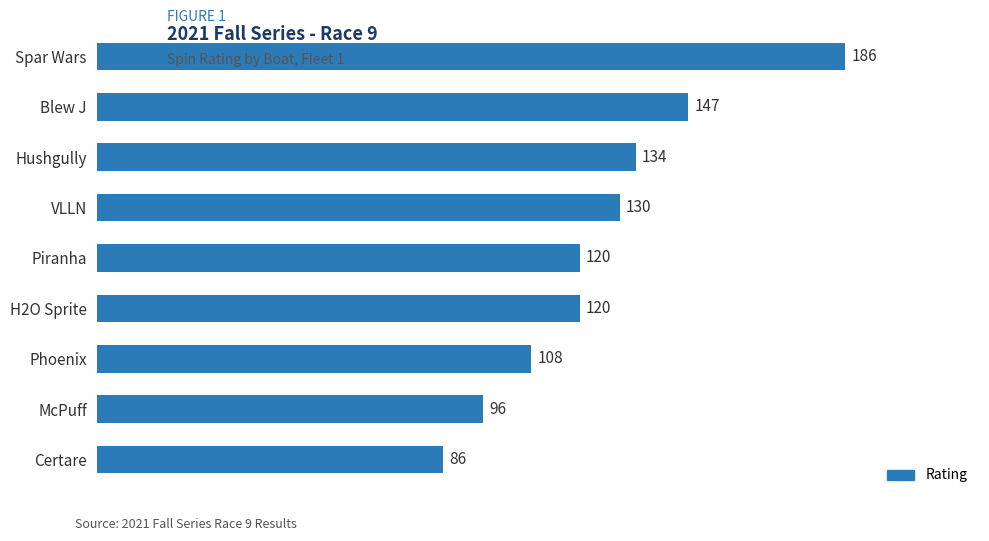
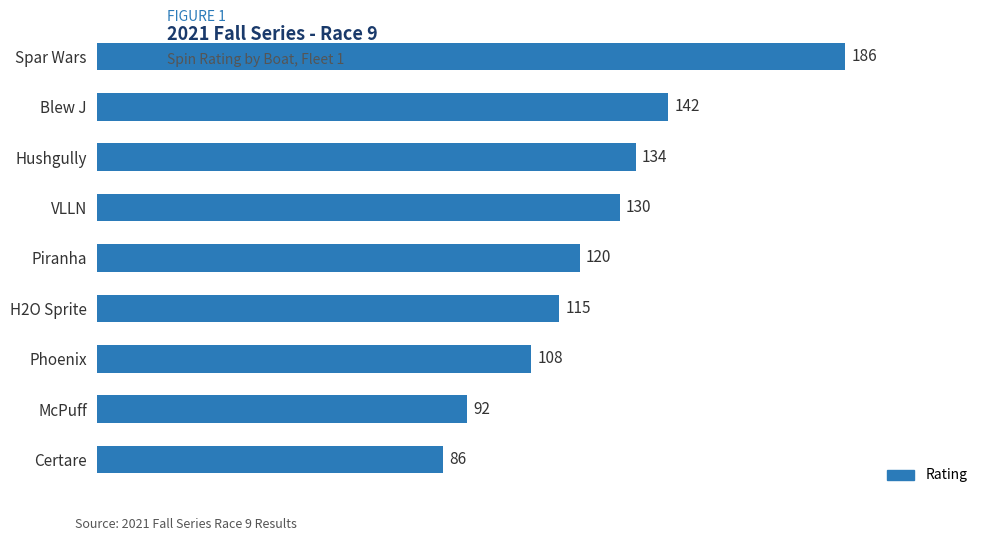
  {
    "Spar Wars": 186,
-   "Blew J": 147,
+   "Blew J": 142,
    "Hushgully": 134,
    "VLLN": 130,
    "Piranha": 120,
-   "H2O Sprite": 120,
+   "H2O Sprite": 115,
    "Phoenix": 108,
-   "McPuff": 96,
+   "McPuff": 92,
    "Certare": 86
  }
